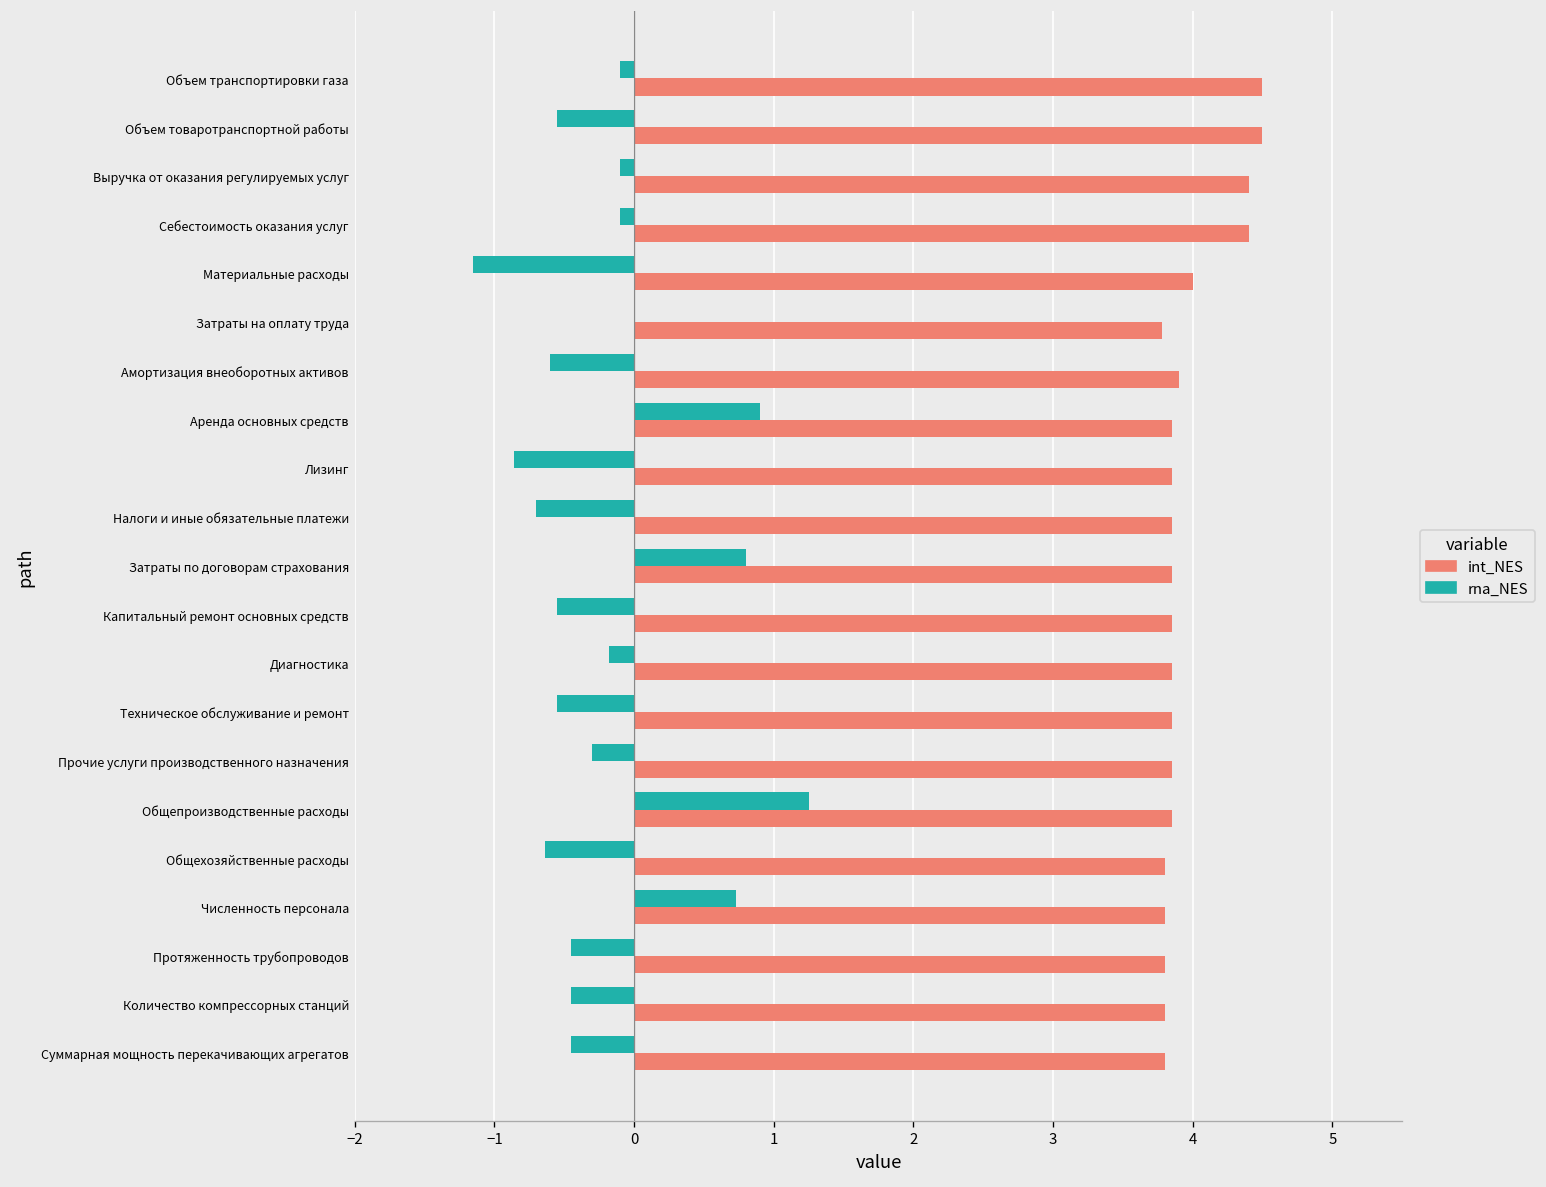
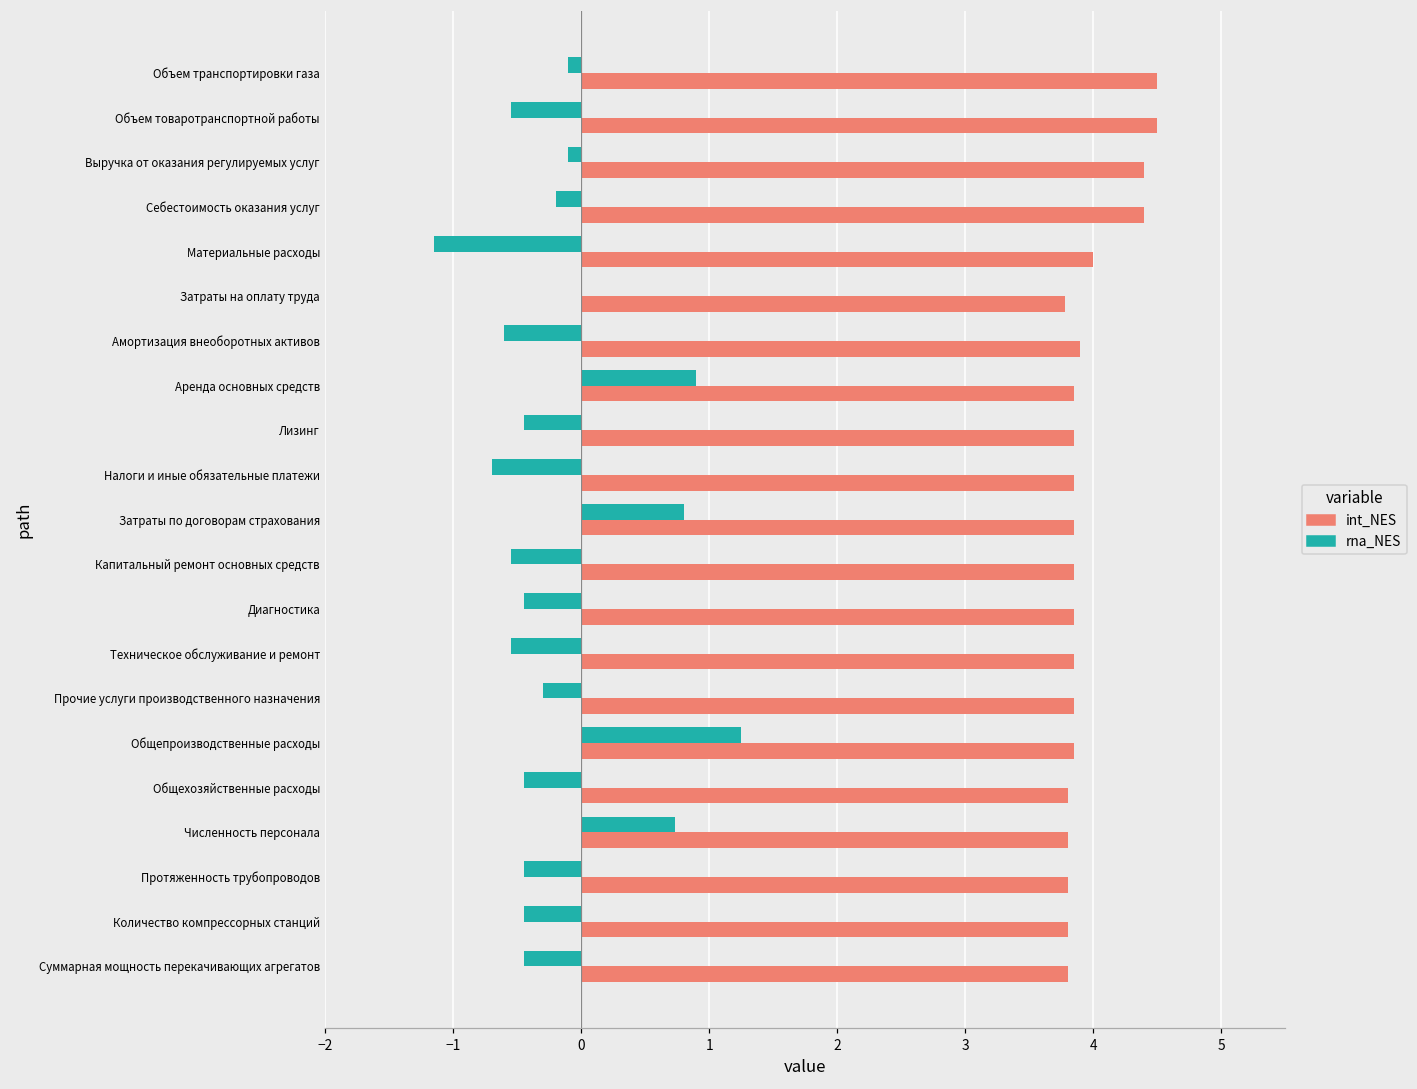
  {
    "int_NES": {
      "Объем транспортировки газа": 4.50,
      "Объем товаротранспортной работы": 4.50,
      "Выручка от оказания регулируемых услуг": 4.40,
      "Себестоимость оказания услуг": 4.40,
      "Материальные расходы": 4.00,
      "Затраты на оплату труда": 3.78,
      "Амортизация внеоборотных активов": 3.90,
      "Аренда основных средств": 3.85,
      "Лизинг": 3.85,
      "Налоги и иные обязательные платежи": 3.85,
      "Затраты по договорам страхования": 3.85,
      "Капитальный ремонт основных средств": 3.85,
      "Диагностика": 3.85,
      "Техническое обслуживание и ремонт": 3.85,
      "Прочие услуги производственного назначения": 3.85,
      "Общепроизводственные расходы": 3.85,
      "Общехозяйственные расходы": 3.80,
      "Численность персонала": 3.80,
      "Протяженность трубопроводов": 3.80,
      "Количество компрессорных станций": 3.80,
      "Суммарная мощность перекачивающих агрегатов": 3.80
    },
    "rna_NES": {
      "Объем транспортировки газа": -0.10,
      "Объем товаротранспортной работы": -0.55,
      "Выручка от оказания регулируемых услуг": -0.10,
-     "Себестоимость оказания услуг": -0.1,
+     "Себестоимость оказания услуг": -0.2,
      "Материальные расходы": -1.15,
      "Затраты на оплату труда": 0.00,
      "Амортизация внеоборотных активов": -0.60,
      "Аренда основных средств": 0.90,
-     "Лизинг": -0.86,
+     "Лизинг": -0.45,
      "Налоги и иные обязательные платежи": -0.70,
      "Затраты по договорам страхования": 0.80,
      "Капитальный ремонт основных средств": -0.55,
-     "Диагностика": -0.18,
+     "Диагностика": -0.45,
      "Техническое обслуживание и ремонт": -0.55,
      "Прочие услуги производственного назначения": -0.30,
      "Общепроизводственные расходы": 1.25,
-     "Общехозяйственные расходы": -0.64,
+     "Общехозяйственные расходы": -0.45,
      "Численность персонала": 0.73,
      "Протяженность трубопроводов": -0.45,
      "Количество компрессорных станций": -0.45,
      "Суммарная мощность перекачивающих агрегатов": -0.45
    }
  }
